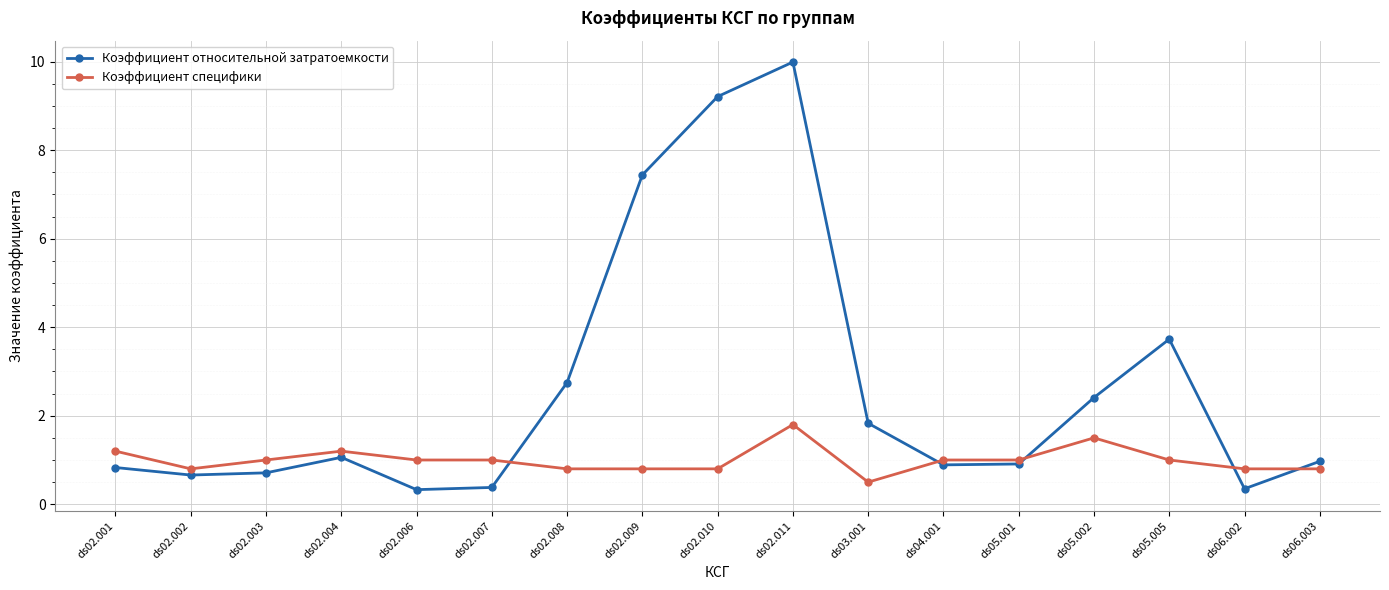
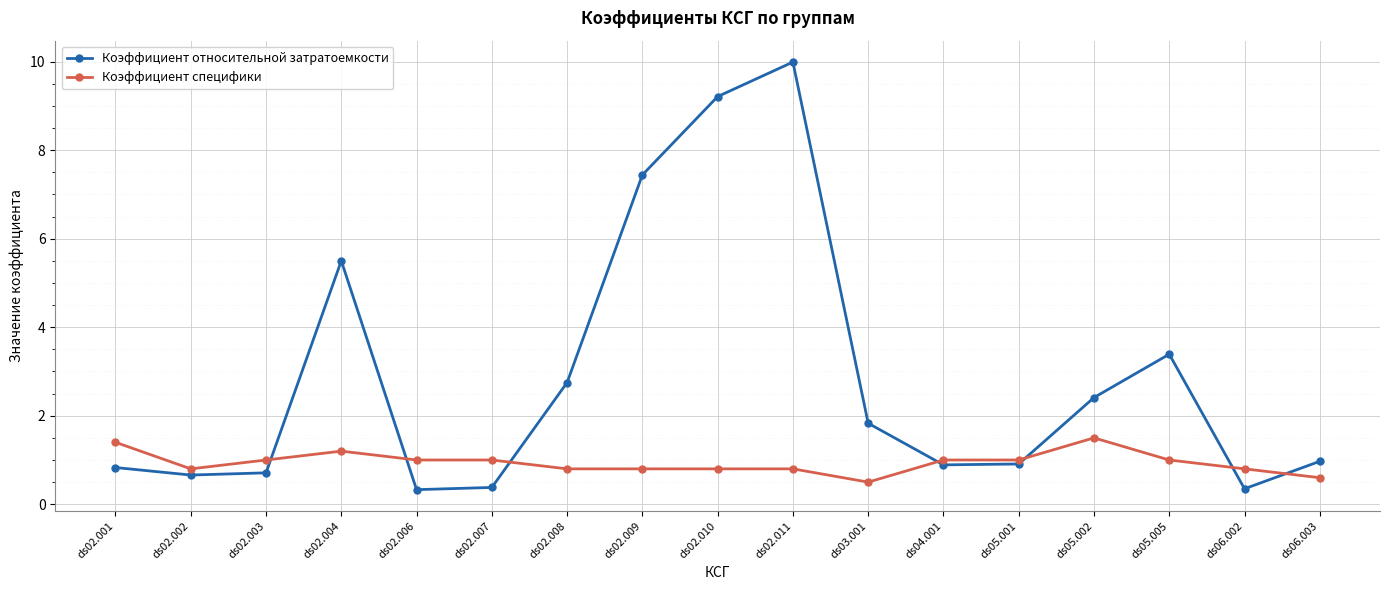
  {
    "Коэффициент относительной затратоемкости": {
      "ds02.001": 0.8,
      "ds02.002": 0.7,
      "ds02.003": 0.7,
-     "ds02.004": 1.1,
+     "ds02.004": 5.5,
      "ds02.006": 0.3,
      "ds02.007": 0.4,
      "ds02.008": 2.8,
      "ds02.009": 7.4,
      "ds02.010": 9.2,
      "ds02.011": 10.0,
      "ds03.001": 1.8,
      "ds04.001": 0.9,
      "ds05.001": 0.9,
      "ds05.002": 2.4,
-     "ds05.005": 3.7,
+     "ds05.005": 3.4,
      "ds06.002": 0.4,
      "ds06.003": 1.0
    },
    "Коэффициент специфики": {
-     "ds02.001": 1.2,
+     "ds02.001": 1.4,
      "ds02.002": 0.8,
      "ds02.003": 1.0,
      "ds02.004": 1.2,
      "ds02.006": 1.0,
      "ds02.007": 1.0,
      "ds02.008": 0.8,
      "ds02.009": 0.8,
      "ds02.010": 0.8,
-     "ds02.011": 1.8,
+     "ds02.011": 0.8,
      "ds03.001": 0.5,
      "ds04.001": 1.0,
      "ds05.001": 1.0,
      "ds05.002": 1.5,
      "ds05.005": 1.0,
      "ds06.002": 0.8,
-     "ds06.003": 0.8
+     "ds06.003": 0.6
    }
  }
